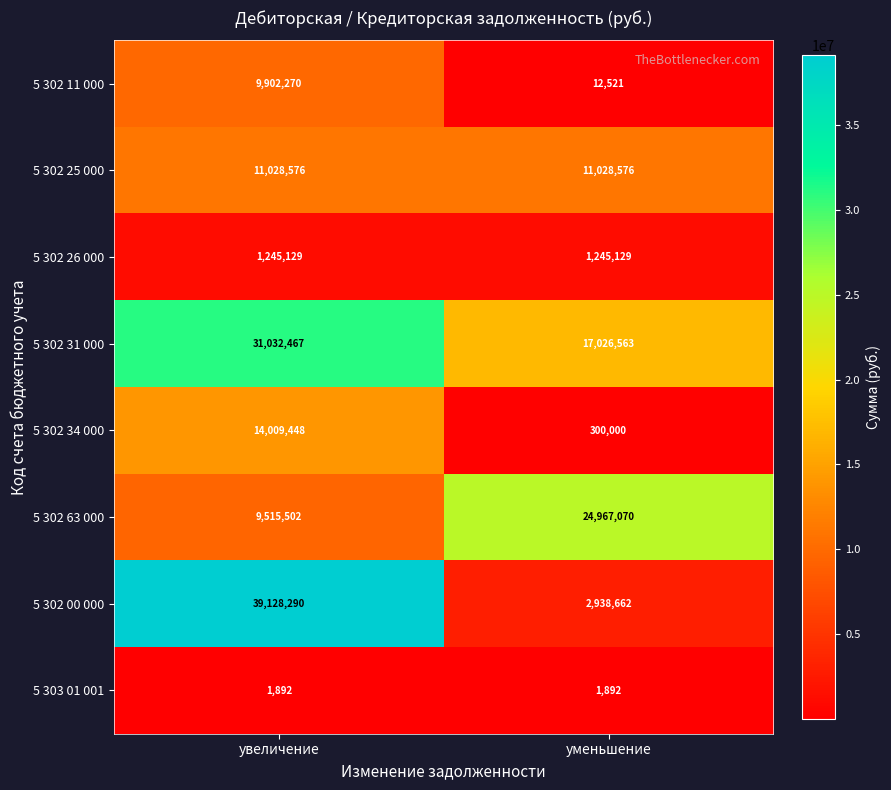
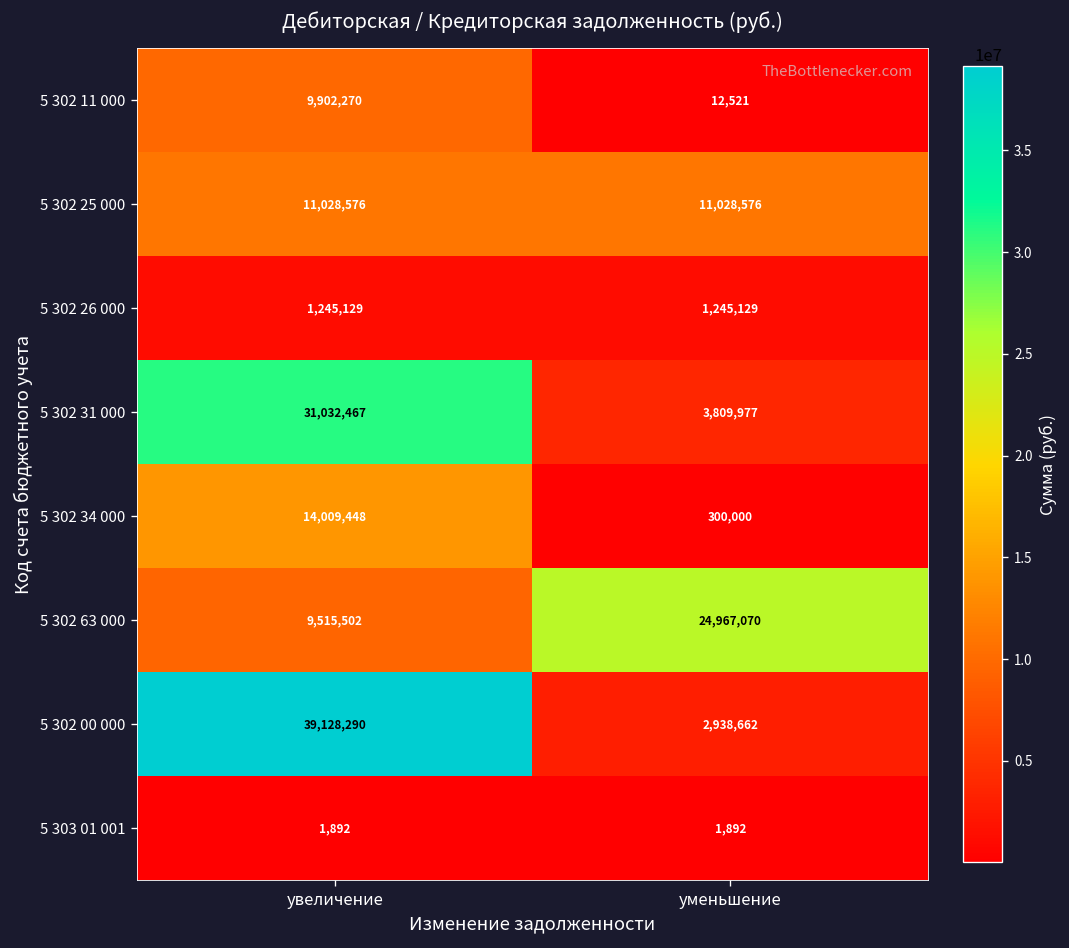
  {
    "5 302 11 000": {
      "увеличение": "9,902,270"
    },
    "5 302 25 000": {
      "увеличение": "11,028,576",
      "уменьшение": "11,028,576"
    },
    "5 302 26 000": {
      "увеличение": "1,245,129",
      "уменьшение": "1,245,129"
    },
    "5 302 31 000": {
      "увеличение": "31,032,467",
-     "уменьшение": "17,026,563"
+     "уменьшение": "3,809,977"
    },
    "5 302 34 000": {
      "увеличение": "14,009,448",
      "уменьшение": "300,000"
    },
    "5 302 63 000": {
      "увеличение": "9,515,502",
      "уменьшение": "24,967,070"
    },
    "5 302 00 000": {
      "увеличение": "39,128,290",
      "уменьшение": "2,938,662"
    },
    "5 303 01 001": {
      "увеличение": "1,892",
      "уменьшение": "1,892"
    }
  }
